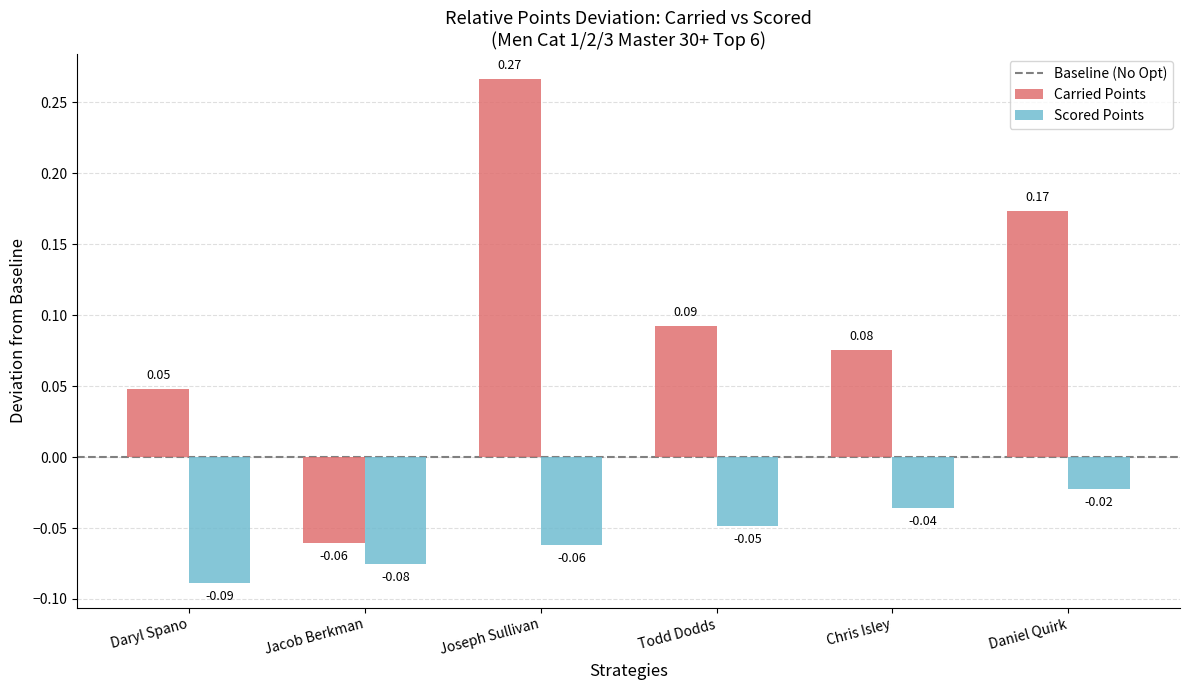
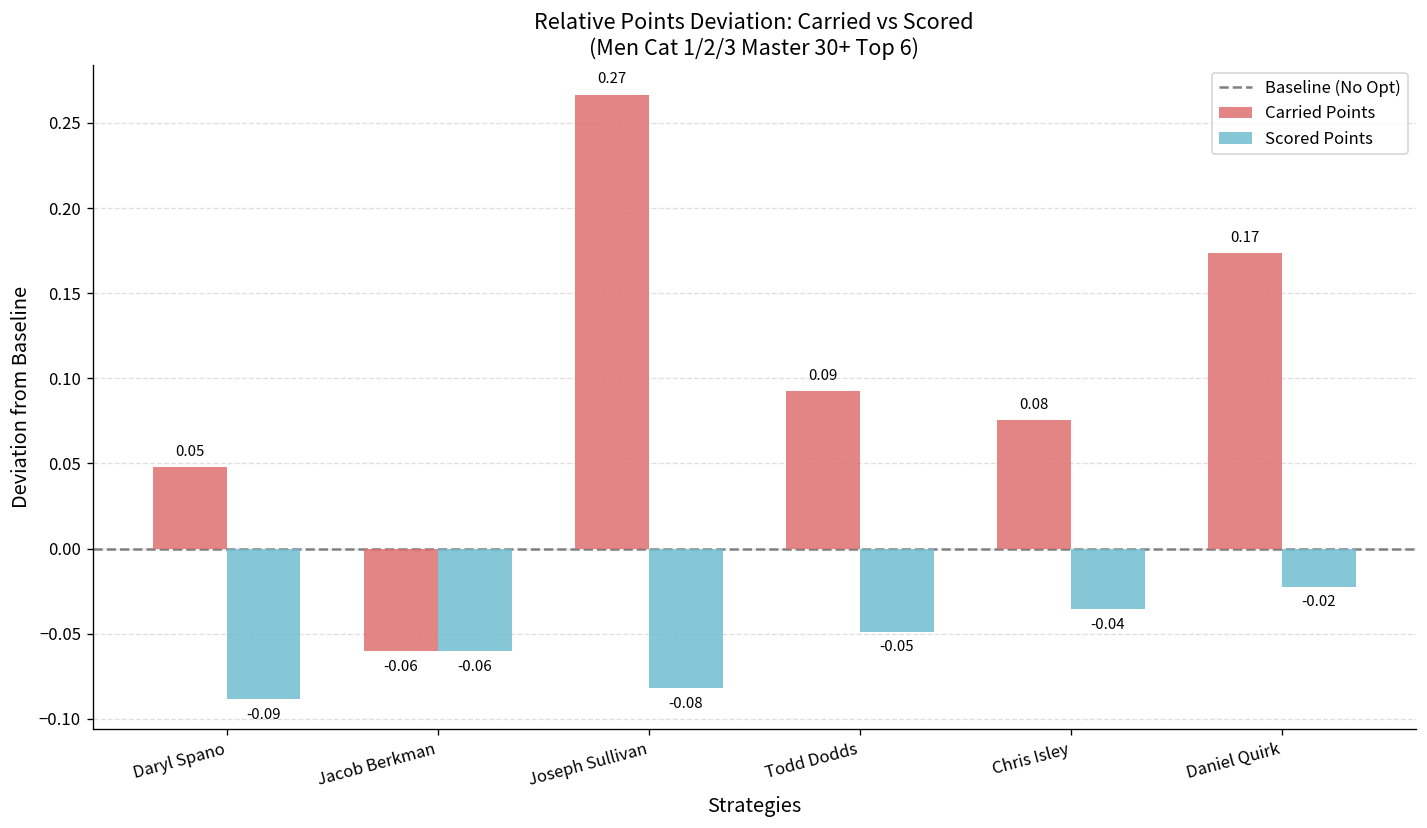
  {
    "Carried Points": {
      "Daryl Spano": 0.05,
      "Jacob Berkman": -0.06,
      "Joseph Sullivan": 0.27,
      "Todd Dodds": 0.09,
      "Chris Isley": 0.08,
      "Daniel Quirk": 0.17
    },
    "Scored Points": {
      "Daryl Spano": -0.09,
-     "Jacob Berkman": -0.08,
-     "Joseph Sullivan": -0.06,
+     "Jacob Berkman": -0.06,
+     "Joseph Sullivan": -0.08,
      "Todd Dodds": -0.05,
      "Chris Isley": -0.04,
      "Daniel Quirk": -0.02
    }
  }
